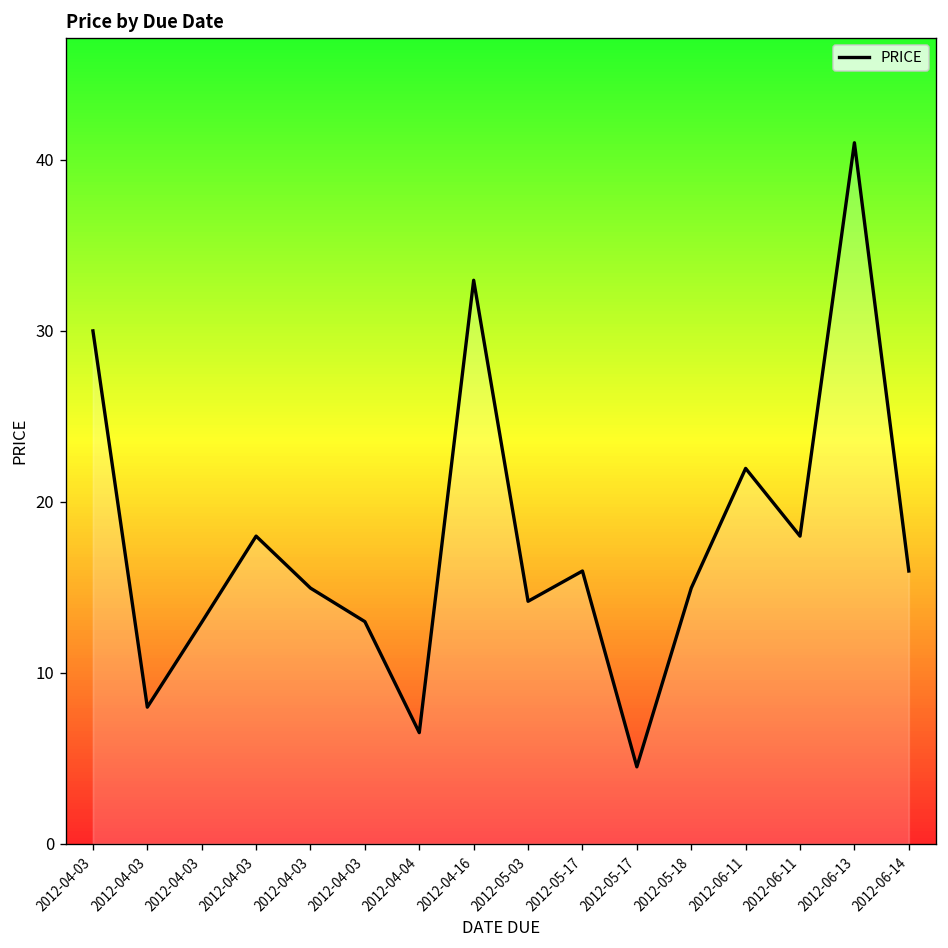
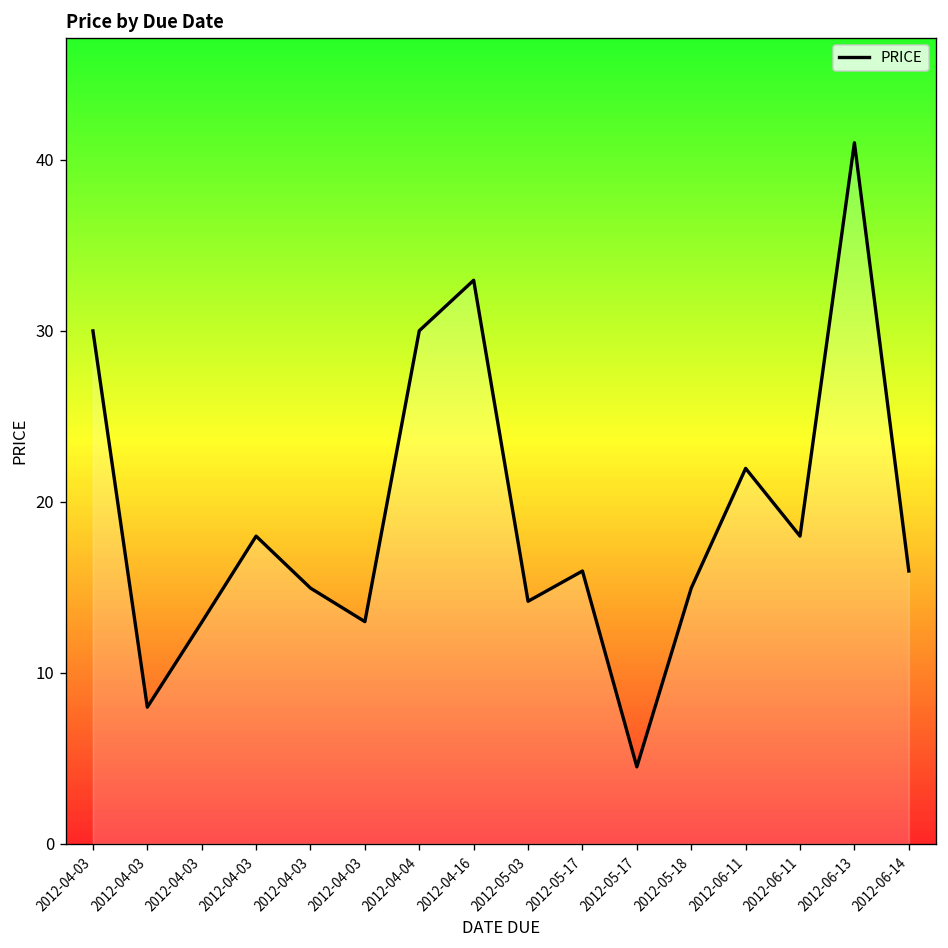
  {
-   "2012-04-04": 6.5,
+   "2012-04-04": 30.0,
    "2012-04-16": 33.0,
    "2012-05-03": 14.2,
    "2012-05-18": 15.0,
    "2012-06-13": 41.0,
    "2012-06-14": 16.0
  }
